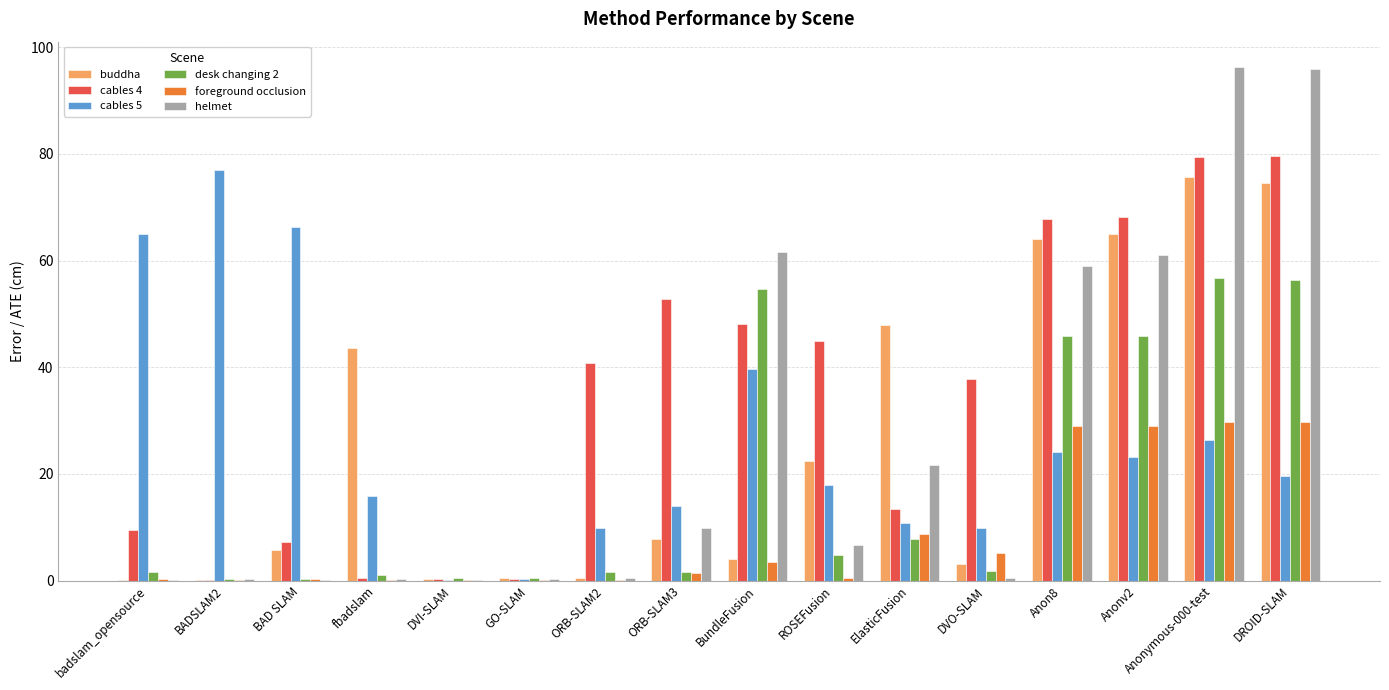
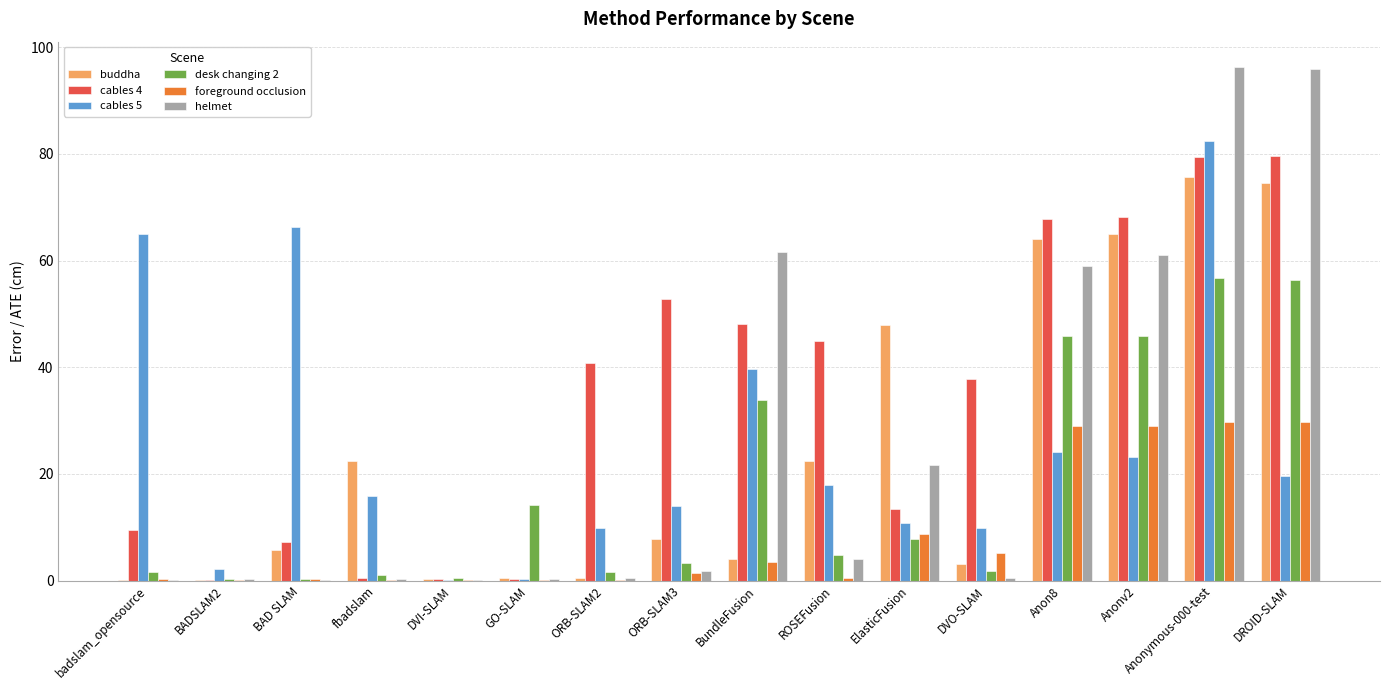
  {
    "buddha": {
      "BAD SLAM": 6,
-     "fbadslam": 44,
+     "fbadslam": 22,
      "GO-SLAM": 1,
      "ORB-SLAM3": 8,
      "BundleFusion": 4,
      "ROSEFusion": 22,
      "ElasticFusion": 48,
      "DVO-SLAM": 3,
      "Anon8": 64,
      "Anonv2": 65,
      "Anonymous-000-test": 76,
      "DROID-SLAM": 75
    },
    "cables 5": {
      "badslam_opensource": 65,
-     "BADSLAM2": 77,
+     "BADSLAM2": 2,
      "BAD SLAM": 66,
      "fbadslam": 16,
      "ORB-SLAM2": 10,
      "ORB-SLAM3": 14,
      "BundleFusion": 40,
      "ROSEFusion": 18,
      "ElasticFusion": 11,
      "DVO-SLAM": 10,
      "Anon8": 24,
      "Anonv2": 23,
-     "Anonymous-000-test": 26,
+     "Anonymous-000-test": 82,
      "DROID-SLAM": 20
    },
    "desk changing 2": {
      "badslam_opensource": 2,
      "fbadslam": 1,
-     "GO-SLAM": 1,
+     "GO-SLAM": 14,
      "ORB-SLAM2": 2,
-     "ORB-SLAM3": 2,
-     "BundleFusion": 55,
+     "ORB-SLAM3": 3,
+     "BundleFusion": 34,
      "ROSEFusion": 5,
      "ElasticFusion": 8,
      "DVO-SLAM": 2,
      "Anon8": 46,
      "Anonv2": 46,
      "Anonymous-000-test": 57,
      "DROID-SLAM": 56
    },
    "helmet": {
-     "ORB-SLAM3": 10,
+     "ORB-SLAM3": 2,
      "BundleFusion": 62,
-     "ROSEFusion": 7,
+     "ROSEFusion": 4,
      "ElasticFusion": 22,
      "Anon8": 59,
      "Anonv2": 61,
      "Anonymous-000-test": 96,
      "DROID-SLAM": 96
    }
  }
